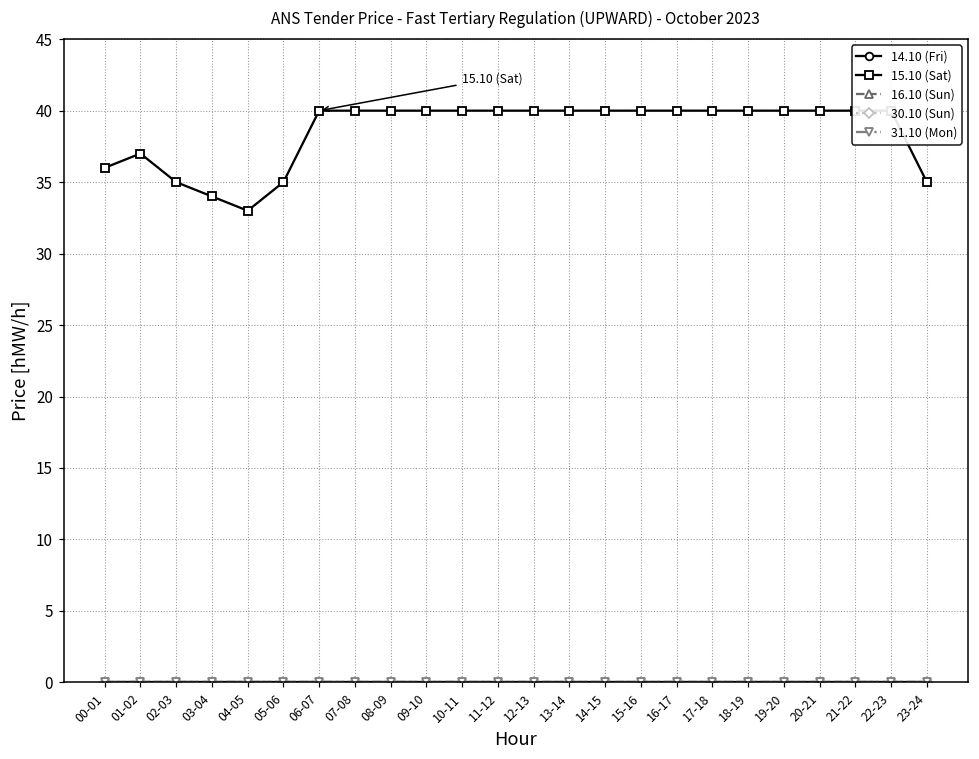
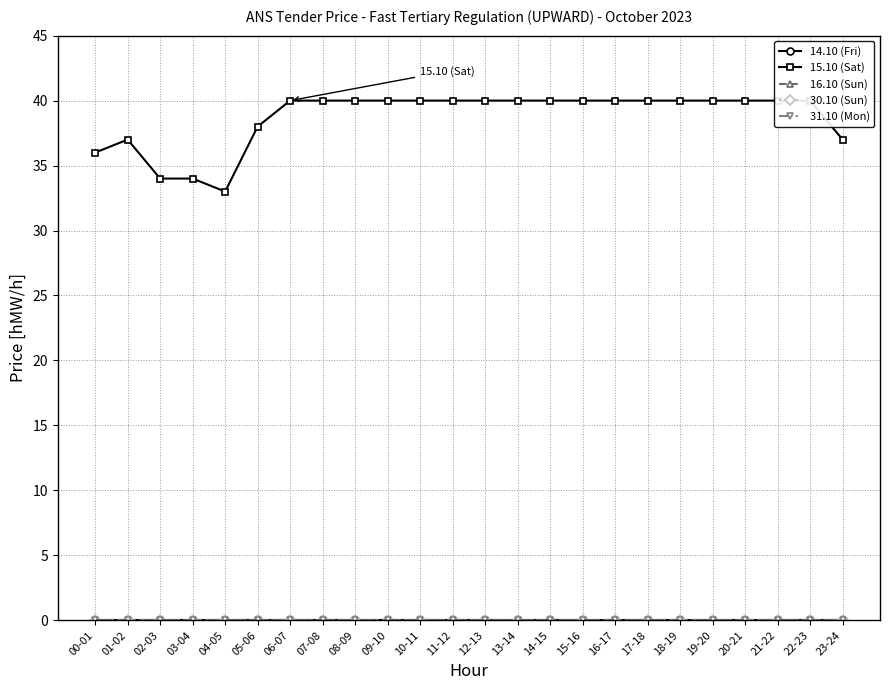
  {
    "31.10 (Mon)": {
      "00-01": 0,
      "01-02": 0,
      "02-03": 0,
      "03-04": 0,
      "04-05": 0,
      "05-06": 0,
      "06-07": 0,
      "07-08": 0,
      "08-09": 0,
      "09-10": 0,
      "10-11": 0,
      "11-12": 0,
      "12-13": 0,
      "13-14": 0,
      "14-15": 0,
      "15-16": 0,
      "16-17": 0,
      "17-18": 0,
      "18-19": 0,
      "19-20": 0,
      "20-21": 0,
      "21-22": 0,
      "22-23": 0,
      "23-24": 0
    },
    "15.10 (Sat)": {
      "00-01": 36,
      "01-02": 37,
-     "02-03": 35,
+     "02-03": 34,
      "03-04": 34,
      "04-05": 33,
-     "05-06": 35,
+     "05-06": 38,
      "06-07": 40,
      "12-13": 40,
      "13-14": 40,
      "14-15": 40,
      "15-16": 40,
      "16-17": 40,
      "17-18": 40,
      "18-19": 40,
      "19-20": 40,
      "20-21": 40,
-     "23-24": 35
+     "23-24": 37
    }
  }
